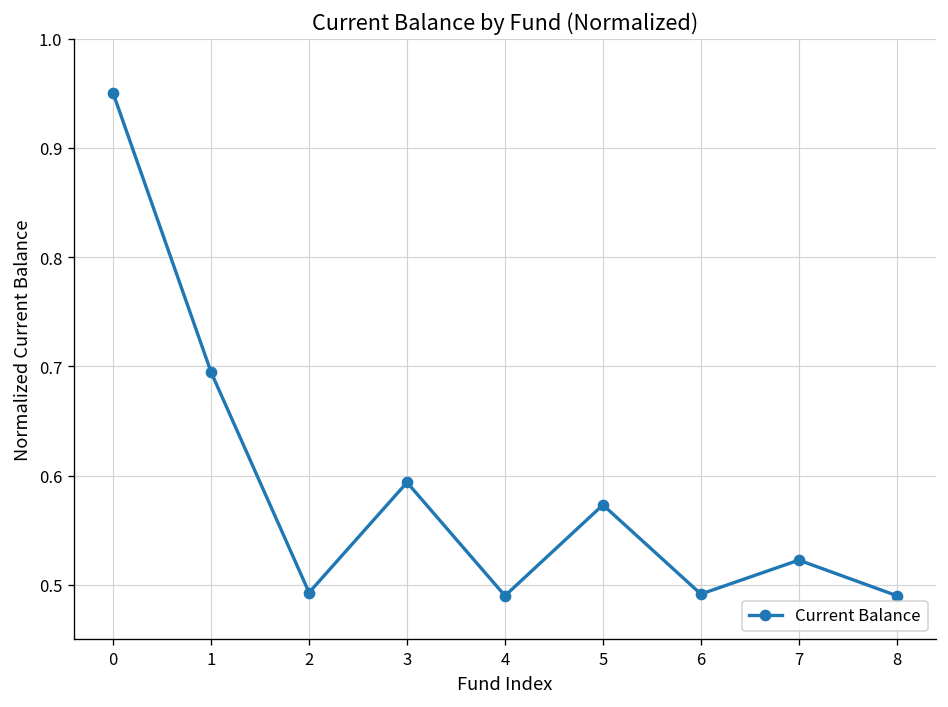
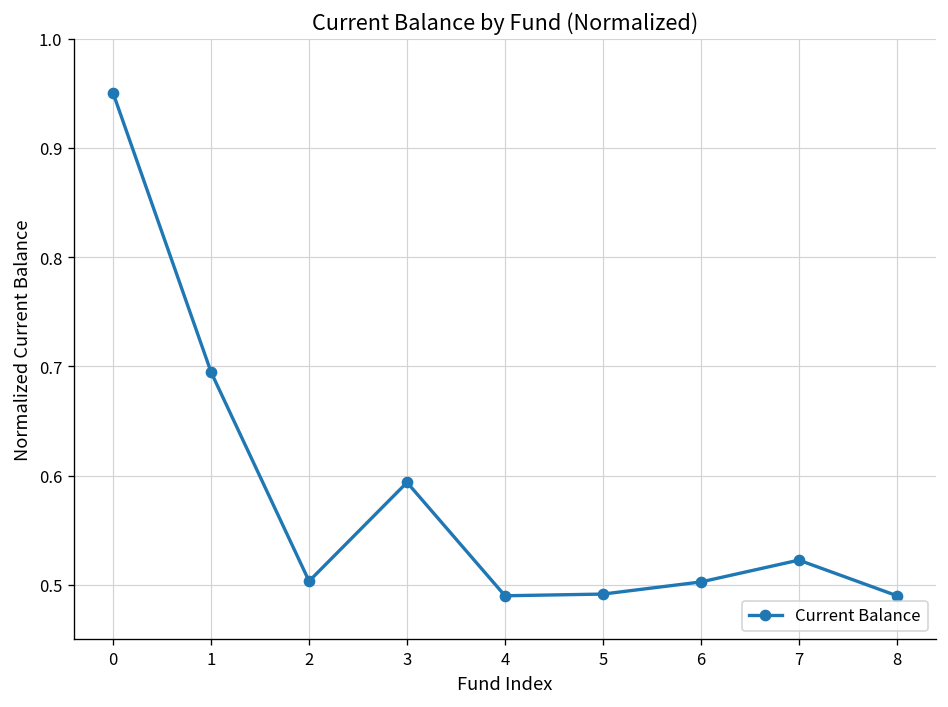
  {
    "0": 0.95,
    "1": 0.69,
-   "2": 0.49,
+   "2": 0.50,
    "3": 0.59,
    "4": 0.49,
-   "5": 0.57,
-   "6": 0.49,
+   "5": 0.49,
+   "6": 0.50,
    "7": 0.52,
    "8": 0.49
  }
